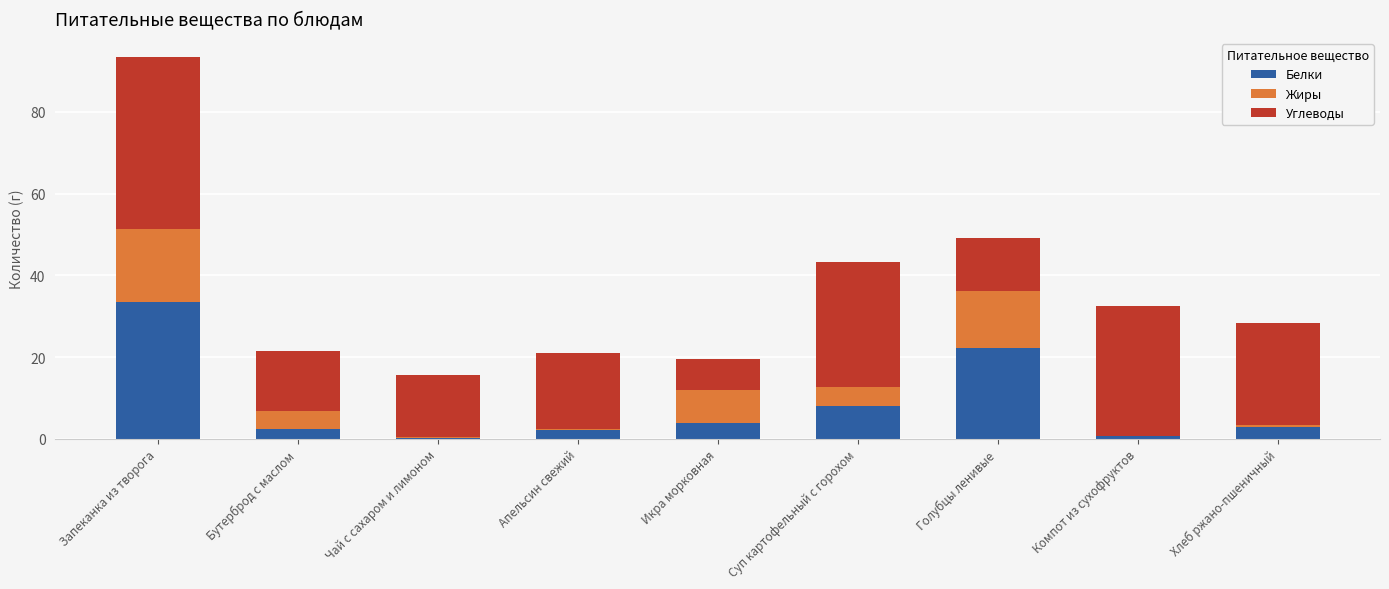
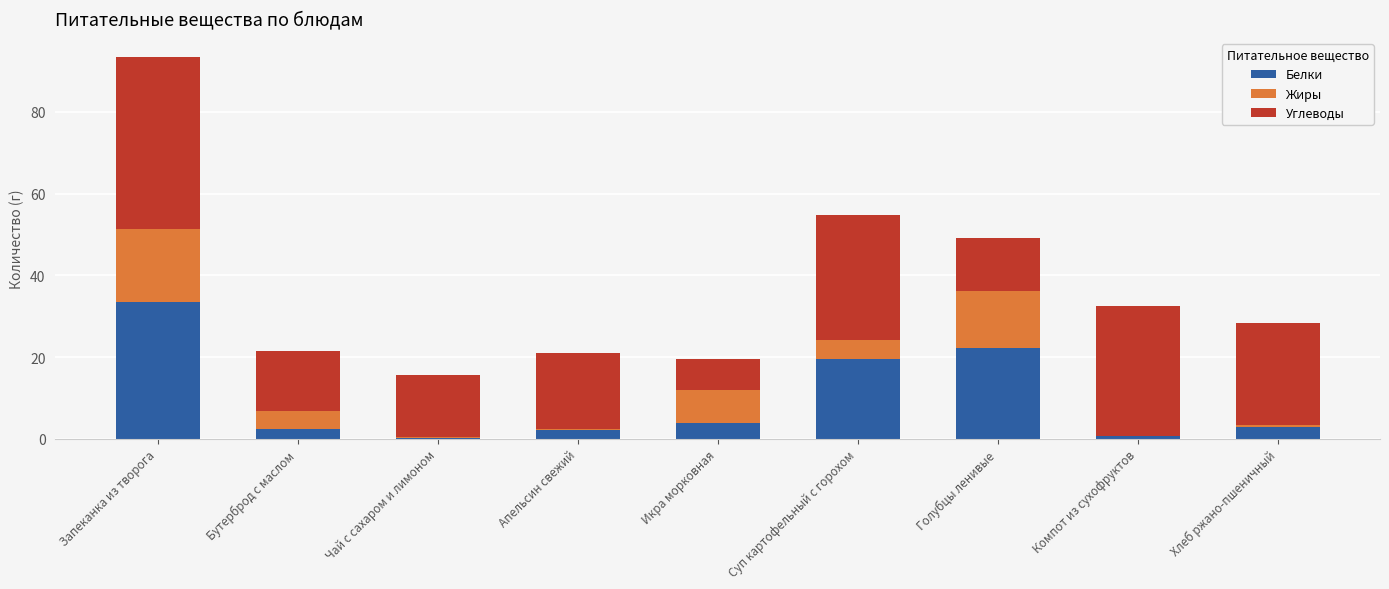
  {
    "Белки": {
      "Запеканка из творога": 33,
      "Бутерброд с маслом": 2,
      "Апельсин свежий": 2,
      "Икра морковная": 4,
-     "Суп картофельный с горохом": 8,
+     "Суп картофельный с горохом": 20,
      "Голубцы ленивые": 22,
      "Хлеб ржано-пшеничный": 3
    },
    "Жиры": {
      "Запеканка из творога": 18,
      "Бутерброд с маслом": 4,
      "Икра морковная": 8,
      "Суп картофельный с горохом": 5,
      "Голубцы ленивые": 14
    },
    "Углеводы": {
      "Запеканка из творога": 42,
      "Бутерброд с маслом": 15,
      "Чай с сахаром и лимоном": 15,
      "Апельсин свежий": 19,
      "Икра морковная": 8,
      "Суп картофельный с горохом": 30,
      "Голубцы ленивые": 13,
      "Компот из сухофруктов": 32,
      "Хлеб ржано-пшеничный": 25
    }
  }
